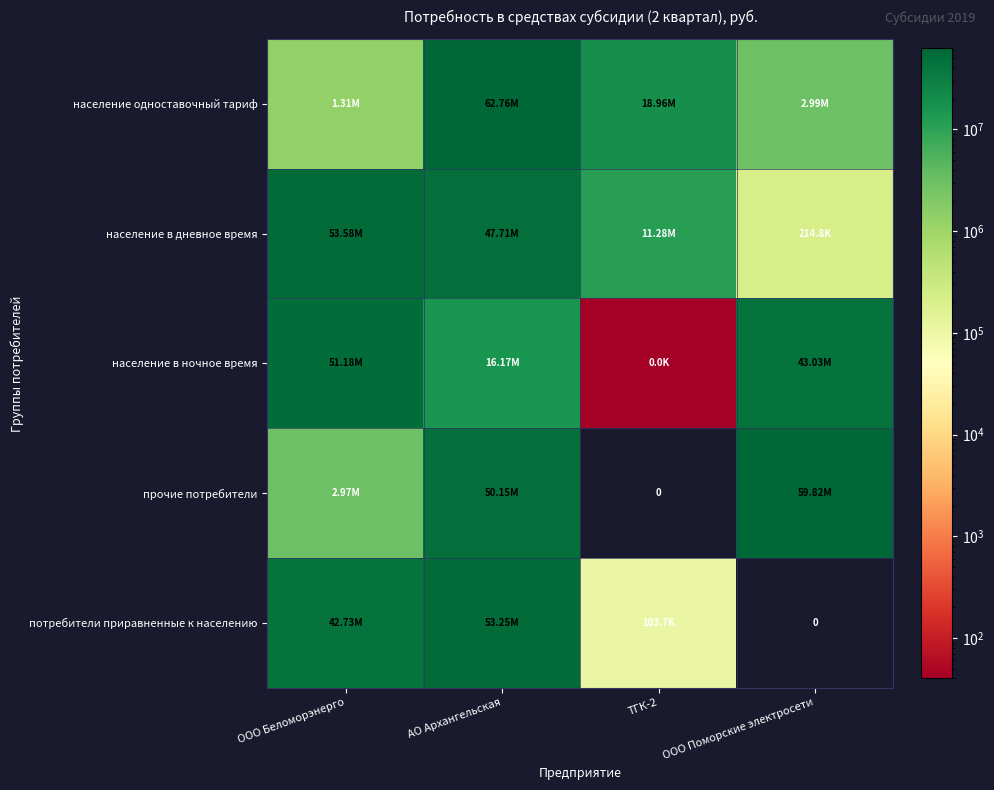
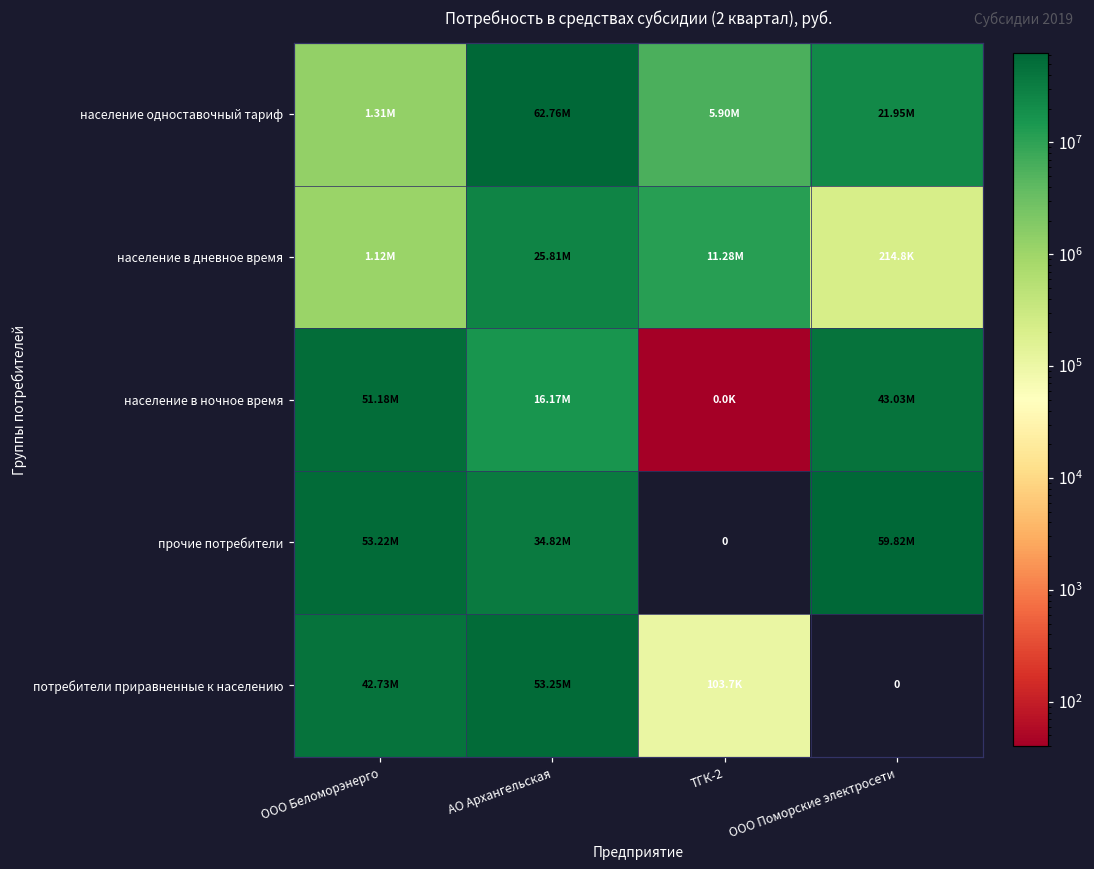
  {
    "население одноставочный тариф": {
      "ООО Беломорэнерго": "1.31M",
      "АО Архангельская": "62.76M",
-     "ТГК-2": "18.96M",
-     "ООО Поморские электросети": "2.99M"
+     "ТГК-2": "5.90M",
+     "ООО Поморские электросети": "21.95M"
    },
    "население в дневное время": {
-     "ООО Беломорэнерго": "53.58M",
-     "АО Архангельская": "47.71M",
+     "ООО Беломорэнерго": "1.12M",
+     "АО Архангельская": "25.81M",
      "ТГК-2": "11.28M",
      "ООО Поморские электросети": "214.8K"
    },
    "население в ночное время": {
      "ООО Беломорэнерго": "51.18M",
      "АО Архангельская": "16.17M",
      "ТГК-2": "0.0K",
      "ООО Поморские электросети": "43.03M"
    },
    "прочие потребители": {
-     "ООО Беломорэнерго": "2.97M",
-     "АО Архангельская": "50.15M",
+     "ООО Беломорэнерго": "53.22M",
+     "АО Архангельская": "34.82M",
      "ТГК-2": "0",
      "ООО Поморские электросети": "59.82M"
    },
    "потребители приравненные к населению": {
      "ООО Беломорэнерго": "42.73M",
      "АО Архангельская": "53.25M",
      "ТГК-2": "103.7K",
      "ООО Поморские электросети": "0"
    }
  }
